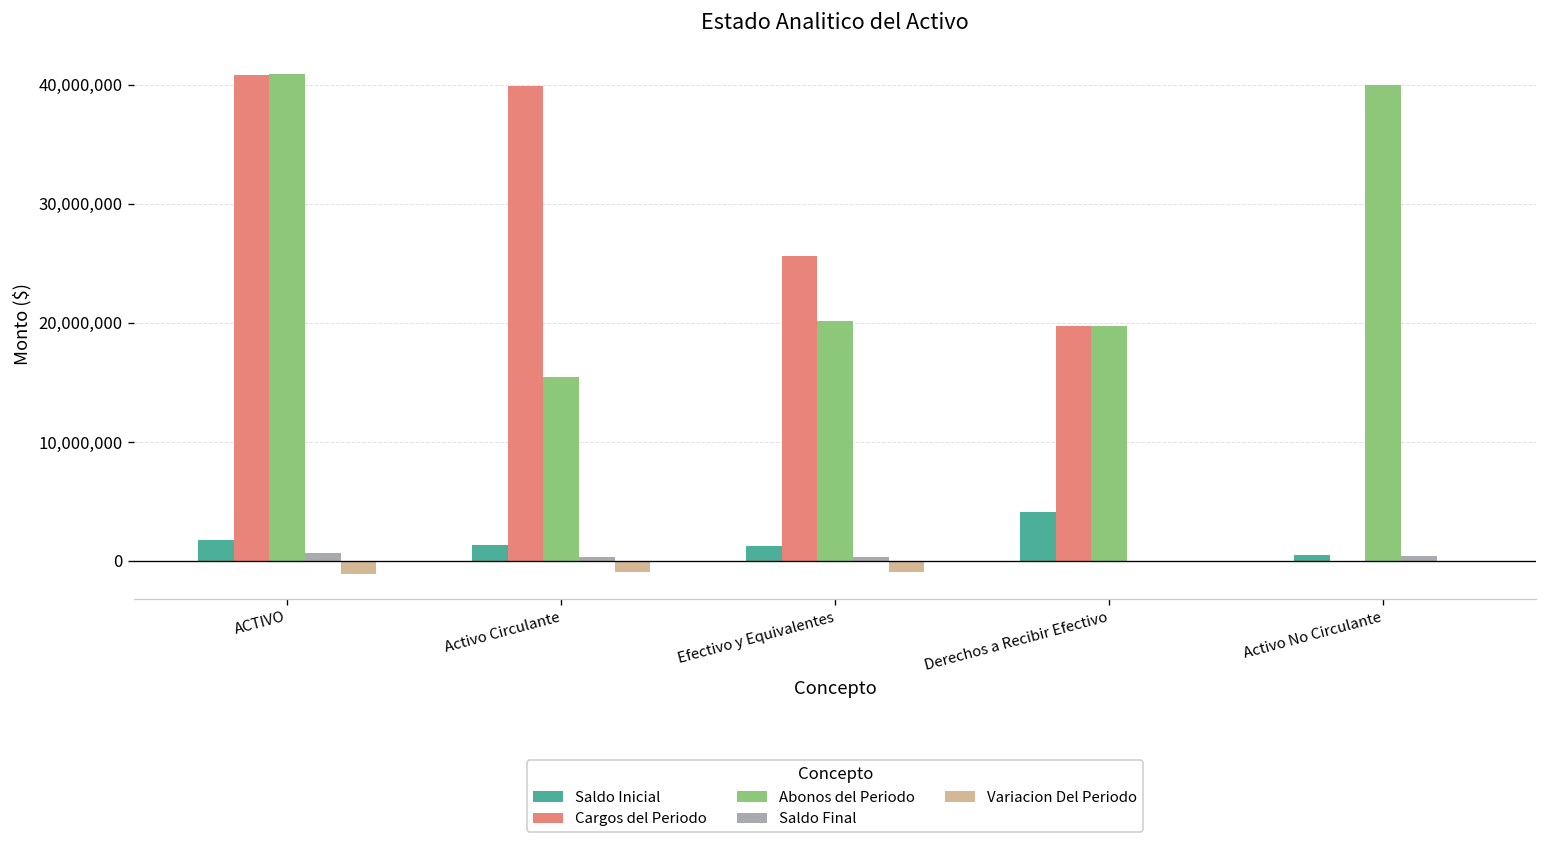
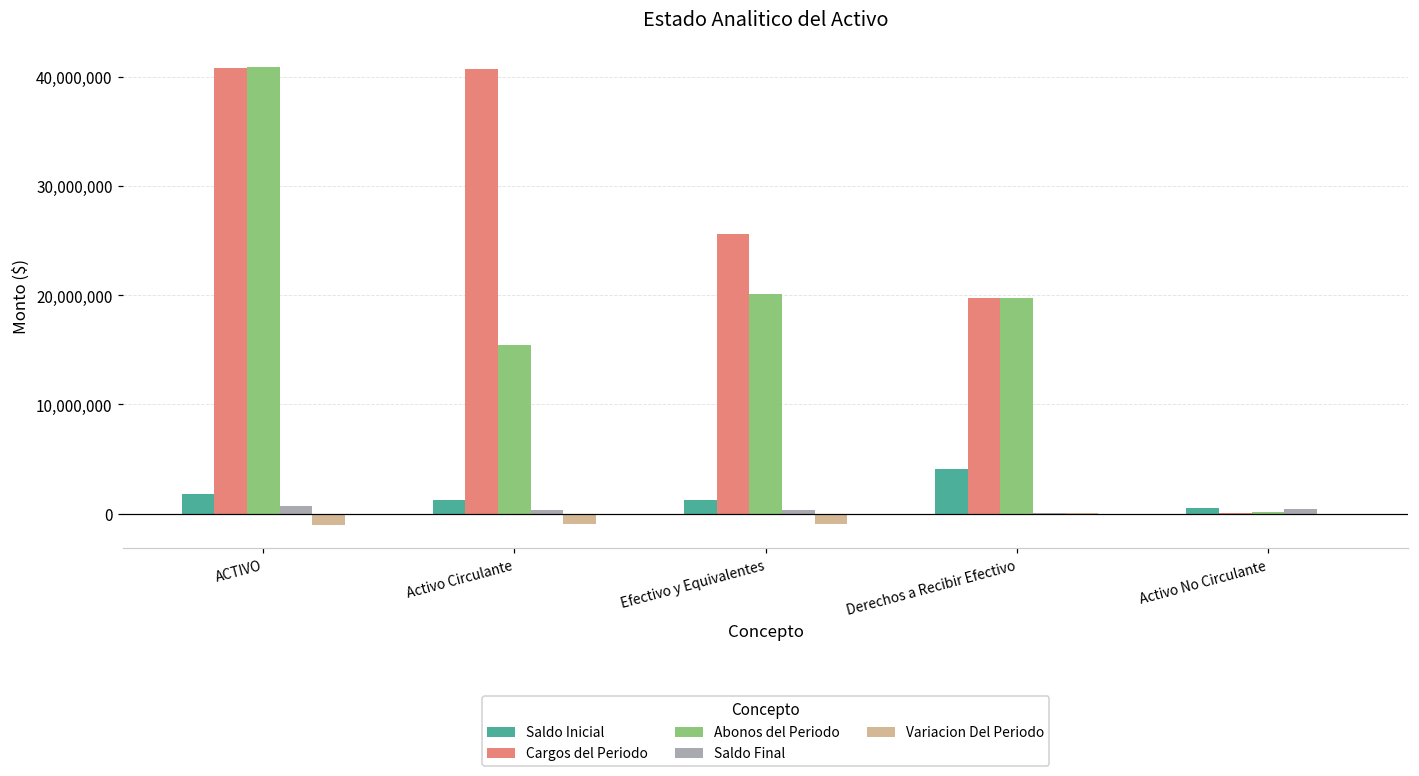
  {
    "Saldo Inicial": {
      "ACTIVO": "2,000,000",
      "Activo Circulante": "1,000,000",
      "Efectivo y Equivalentes": "1,000,000",
      "Derechos a Recibir Efectivo": "4,000,000",
      "Activo No Circulante": "0"
    },
    "Cargos del Periodo": {
      "ACTIVO": "41,000,000",
-     "Activo Circulante": "40,000,000",
+     "Activo Circulante": "41,000,000",
      "Efectivo y Equivalentes": "26,000,000",
      "Derechos a Recibir Efectivo": "20,000,000"
    },
    "Abonos del Periodo": {
      "ACTIVO": "41,000,000",
      "Activo Circulante": "15,000,000",
      "Efectivo y Equivalentes": "20,000,000",
      "Derechos a Recibir Efectivo": "20,000,000",
-     "Activo No Circulante": "40,000,000"
+     "Activo No Circulante": "0"
    }
  }
